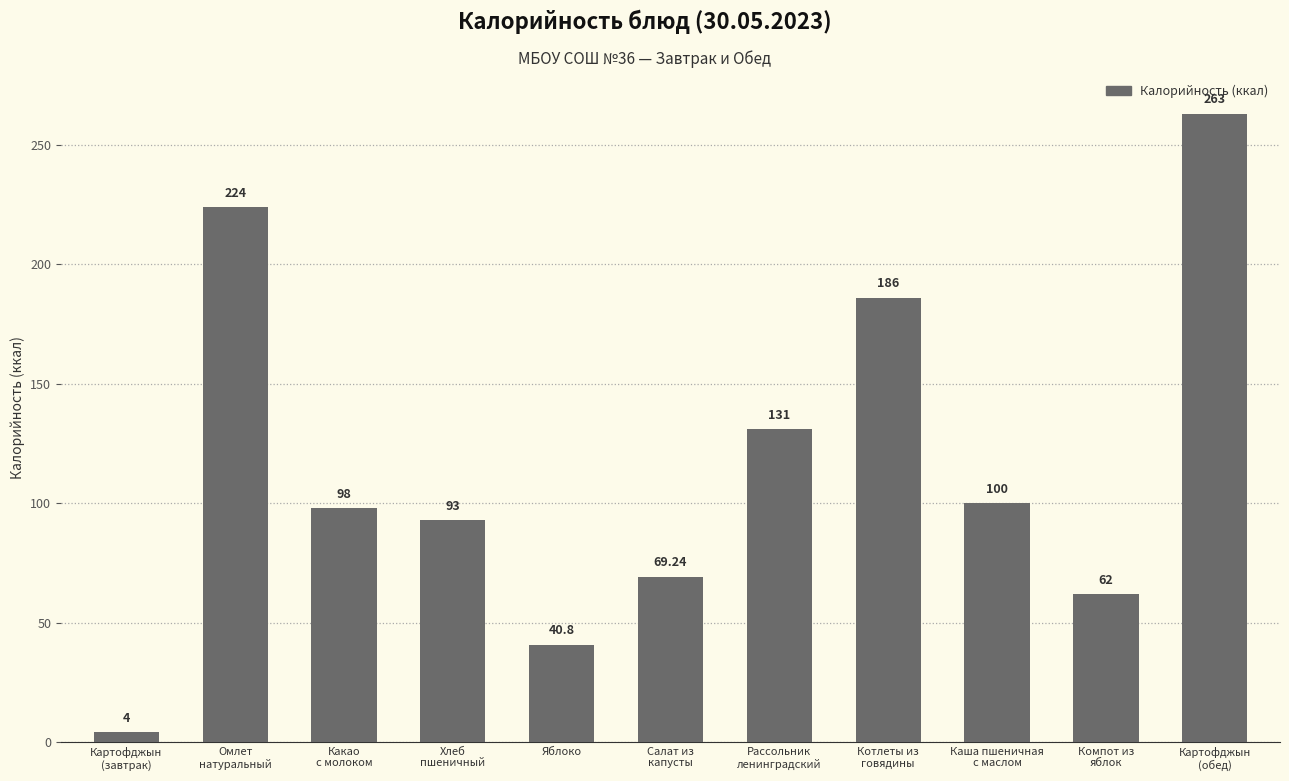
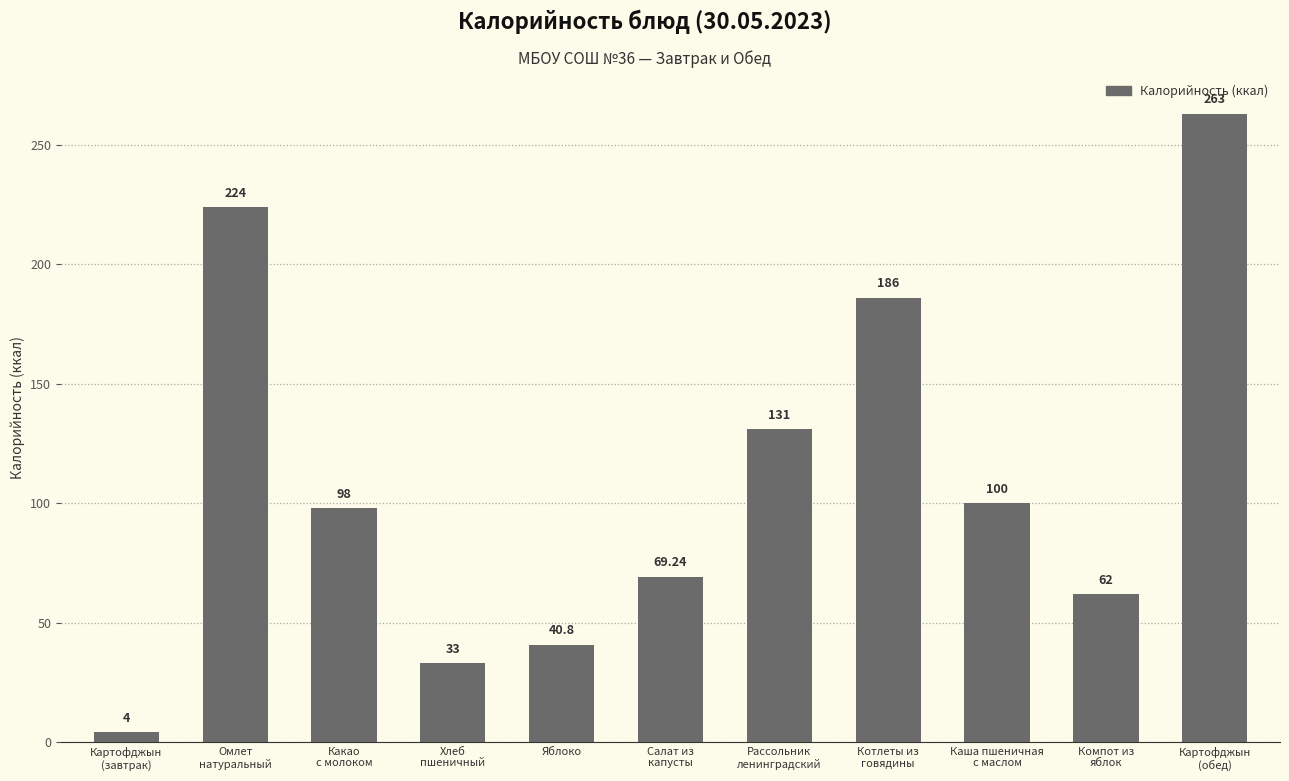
  {
    "Картофджын (завтрак)": 4,
    "Омлет натуральный": 224,
    "Какао с молоком": 98,
-   "Хлеб пшеничный": 93,
+   "Хлеб пшеничный": 33,
    "Яблоко": 40.8,
    "Салат из капусты": 69.24,
    "Рассольник ленинградский": 131,
    "Котлеты из говядины": 186,
    "Каша пшеничная с маслом": 100,
    "Компот из яблок": 62,
    "Картофджын (обед)": 263
  }
